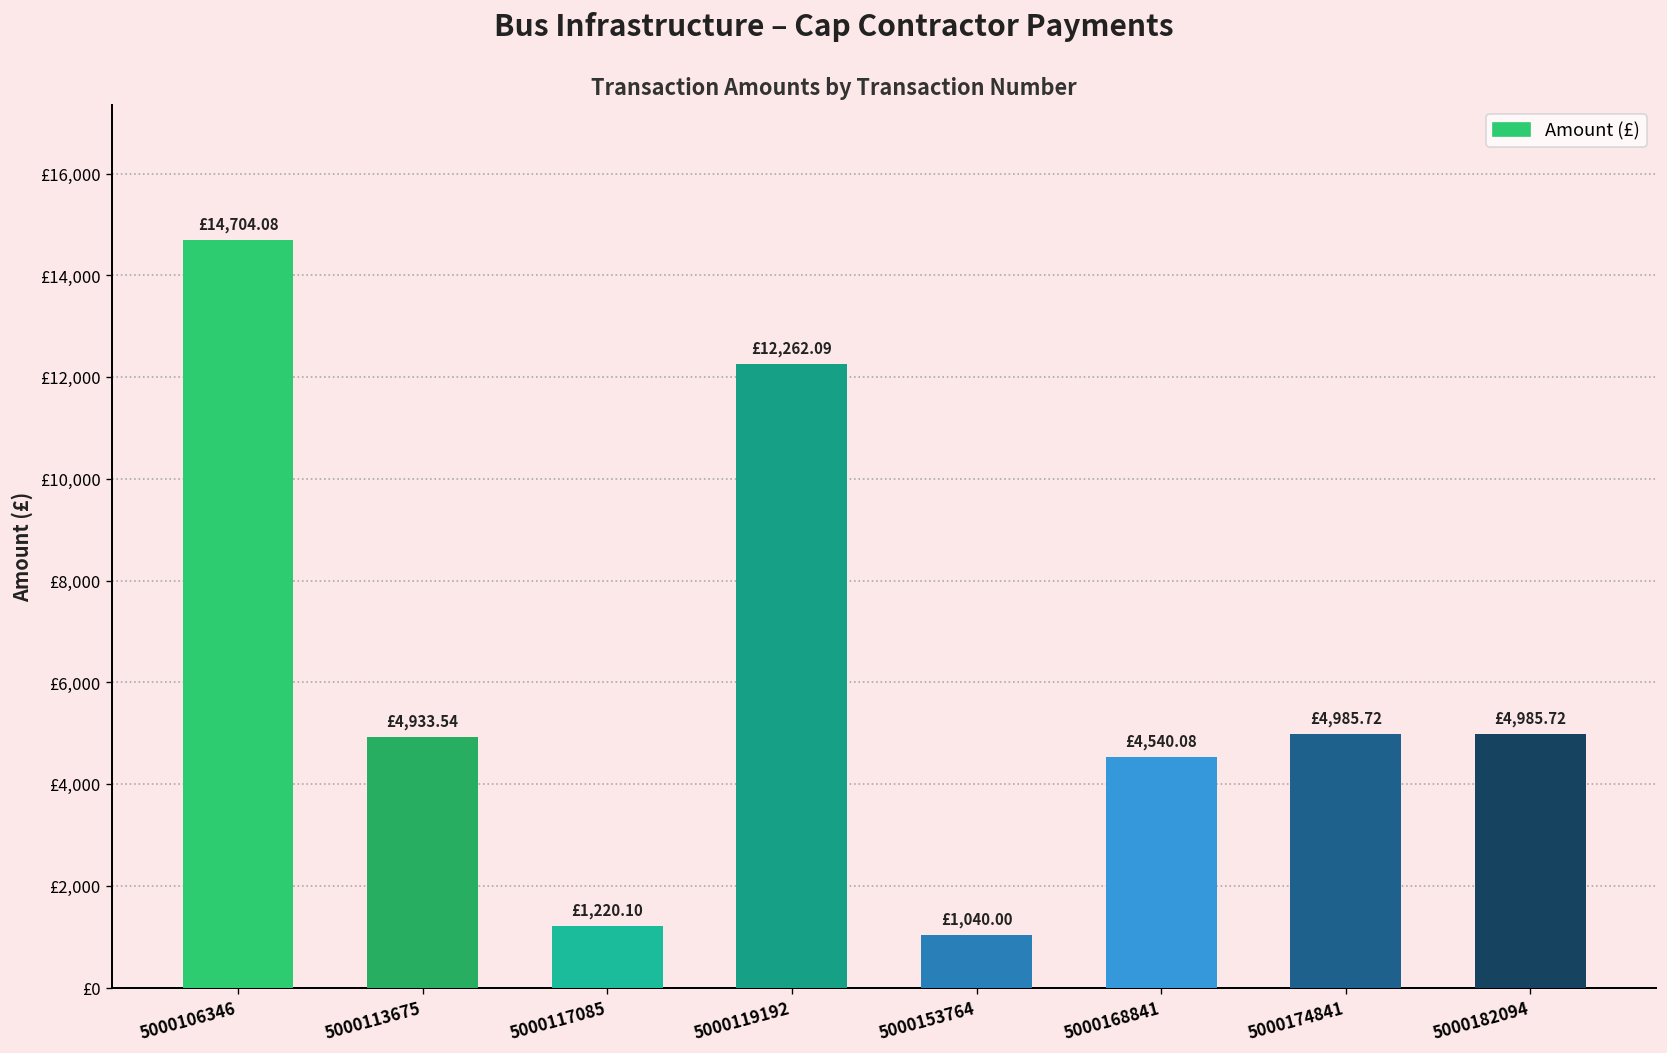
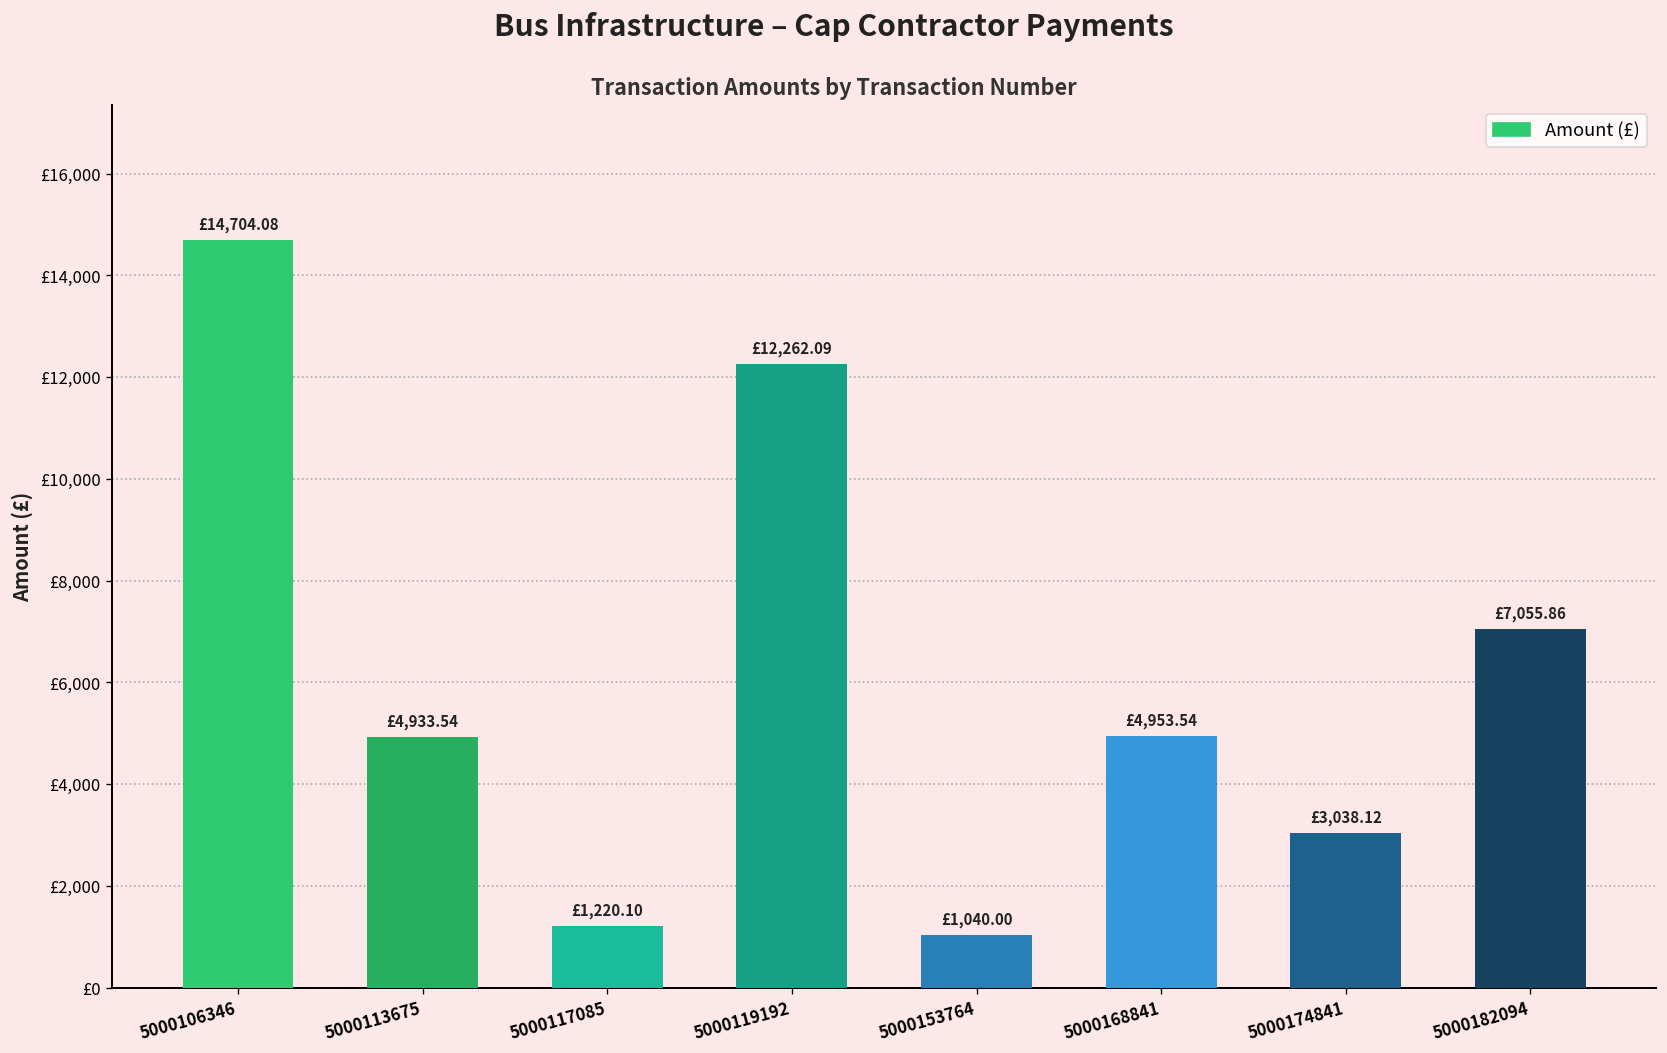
  {
    "5000106346": "£14,704.08",
    "5000113675": "£4,933.54",
    "5000117085": "£1,220.10",
    "5000119192": "£12,262.09",
    "5000153764": "£1,040.00",
-   "5000168841": "£4,540.08",
-   "5000174841": "£4,985.72",
-   "5000182094": "£4,985.72"
+   "5000168841": "£4,953.54",
+   "5000174841": "£3,038.12",
+   "5000182094": "£7,055.86"
  }
